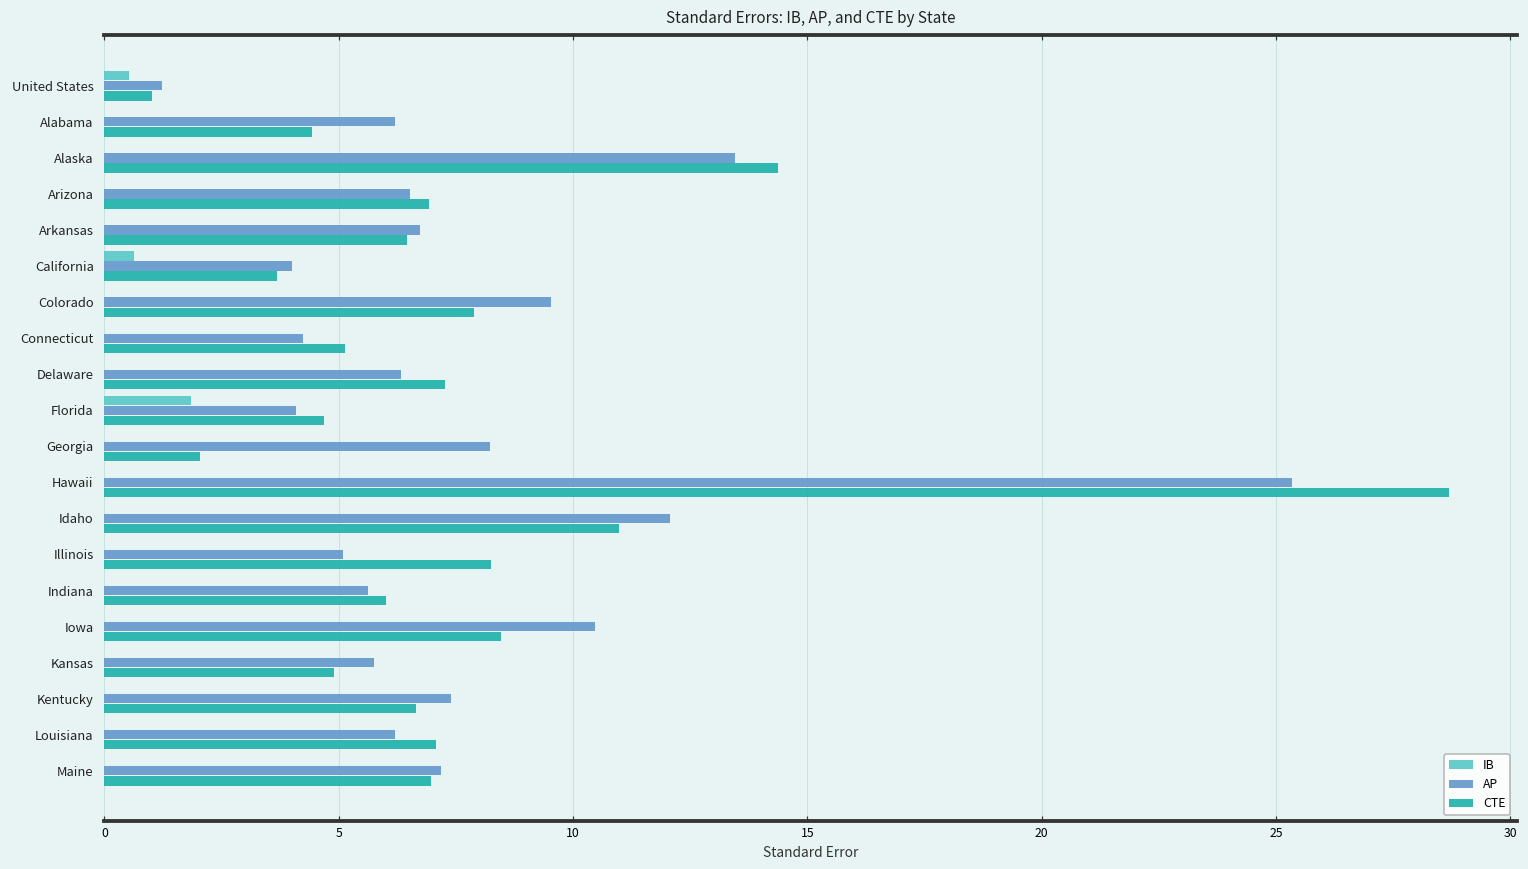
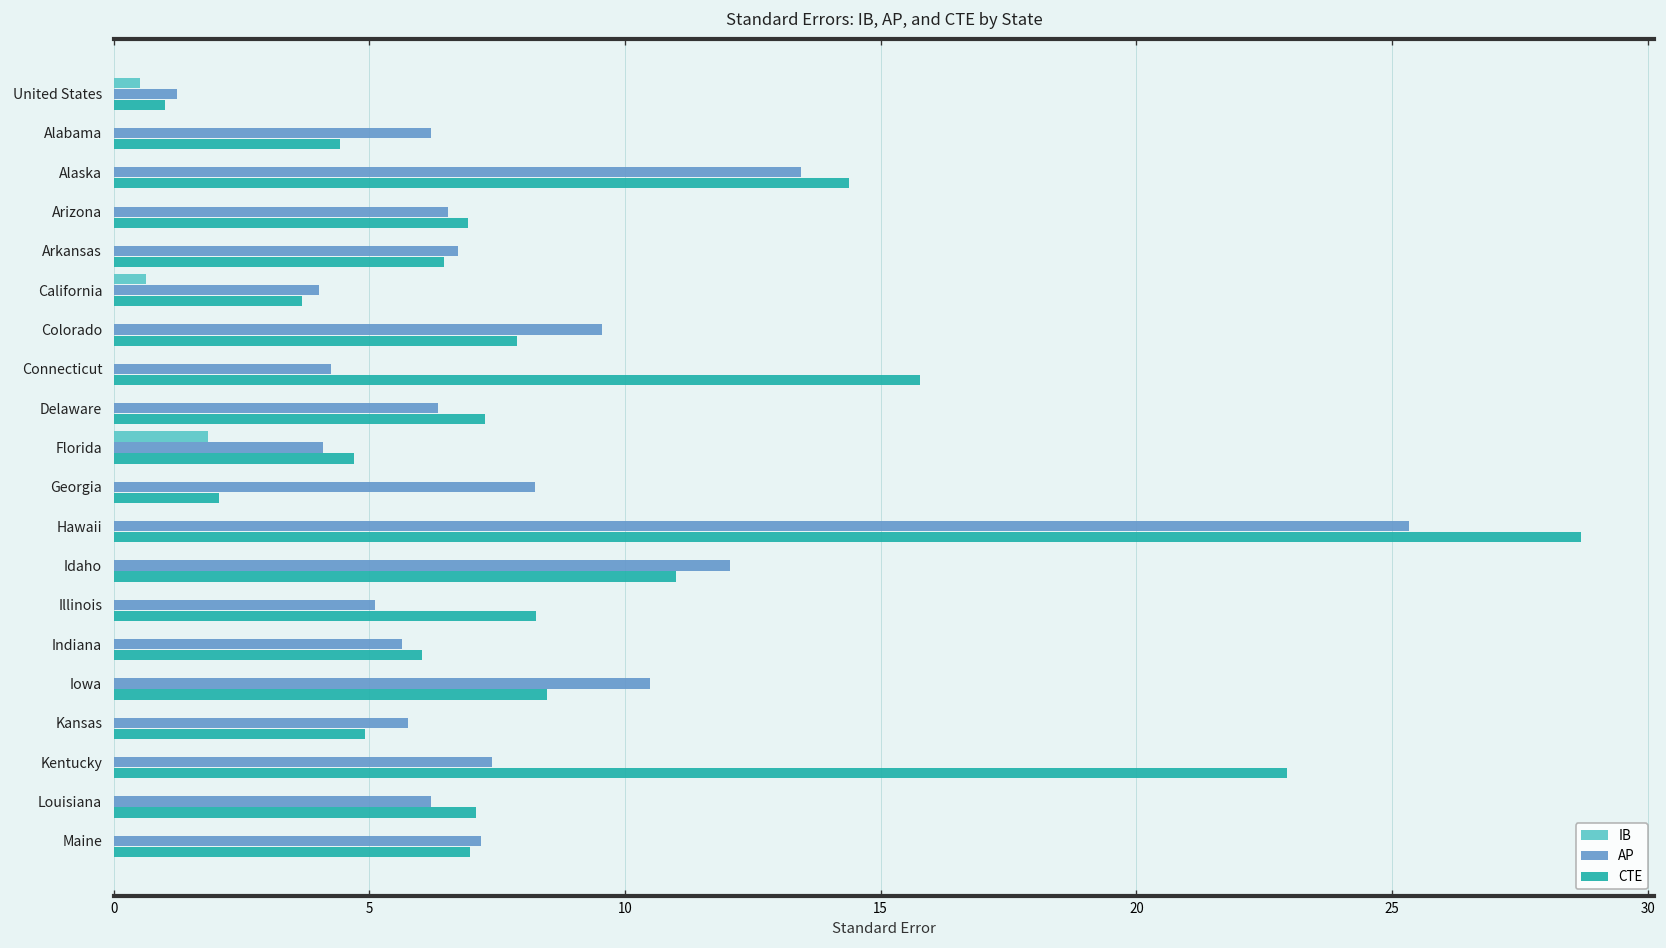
  {
    "CTE": {
      "United States": 1.0,
      "Alabama": 4.4,
      "Alaska": 14.4,
      "Arizona": 6.9,
      "Arkansas": 6.5,
      "California": 3.7,
      "Colorado": 7.9,
-     "Connecticut": 5.1,
+     "Connecticut": 15.8,
      "Delaware": 7.3,
      "Florida": 4.7,
      "Georgia": 2.1,
      "Hawaii": 28.7,
      "Idaho": 11.0,
      "Illinois": 8.3,
      "Indiana": 6.0,
      "Iowa": 8.5,
      "Kansas": 4.9,
-     "Kentucky": 6.6,
+     "Kentucky": 23.0,
      "Louisiana": 7.1,
      "Maine": 7.0
    }
  }
